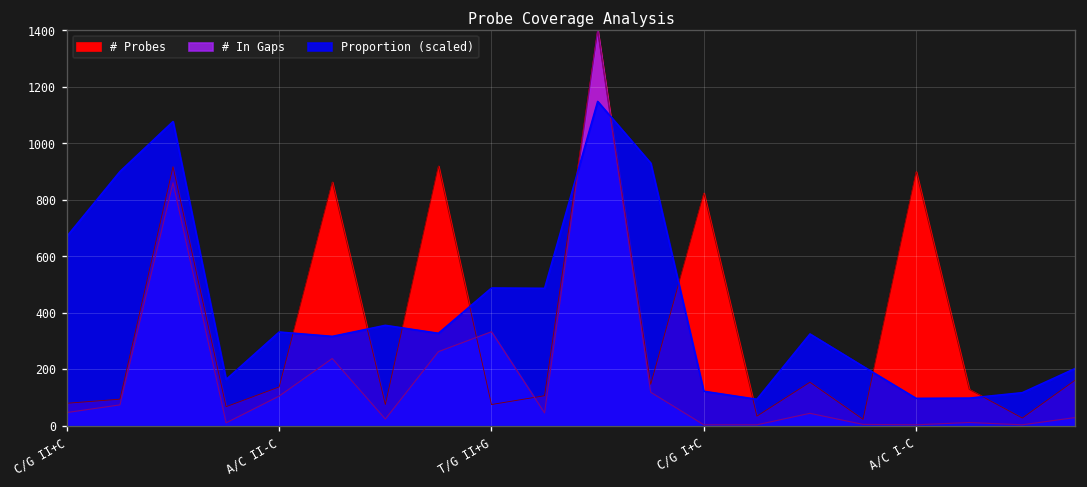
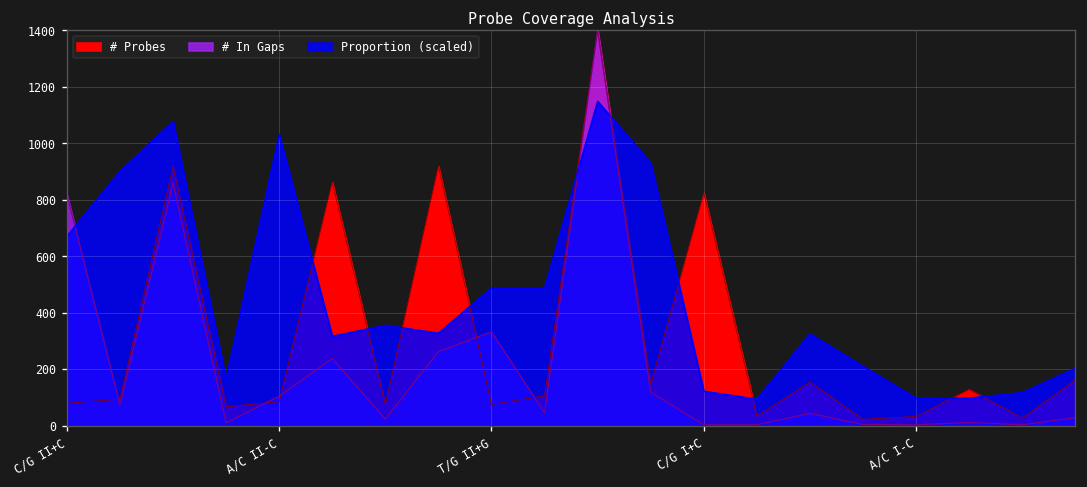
  {
    "# Probes": {
      "C/G II+C": 80,
-     "A/C II-C": 140,
+     "A/C II-C": 80,
      "T/G II+G": 70,
      "C/G I+C": 820,
-     "A/C I-C": 900
+     "A/C I-C": 30
    },
    "# In Gaps": {
-     "C/G II+C": 50,
+     "C/G II+C": 820,
      "A/C II-C": 100,
      "T/G II+G": 330,
      "C/G I+C": 0,
      "A/C I-C": 0
    },
    "Proportion (scaled)": {
      "C/G II+C": 670,
-     "A/C II-C": 330,
+     "A/C II-C": 1030,
      "T/G II+G": 490,
      "C/G I+C": 120,
      "A/C I-C": 100
    }
  }
